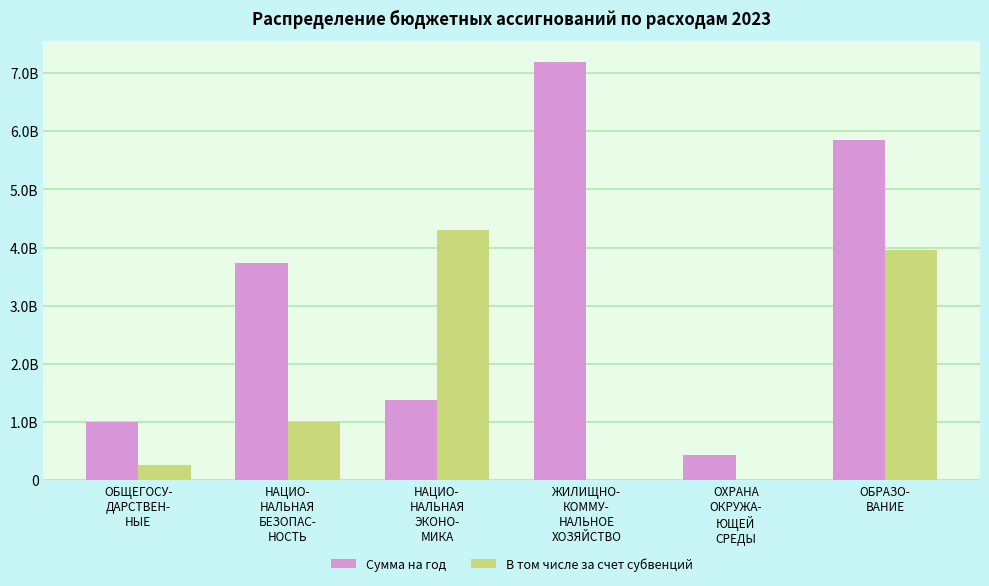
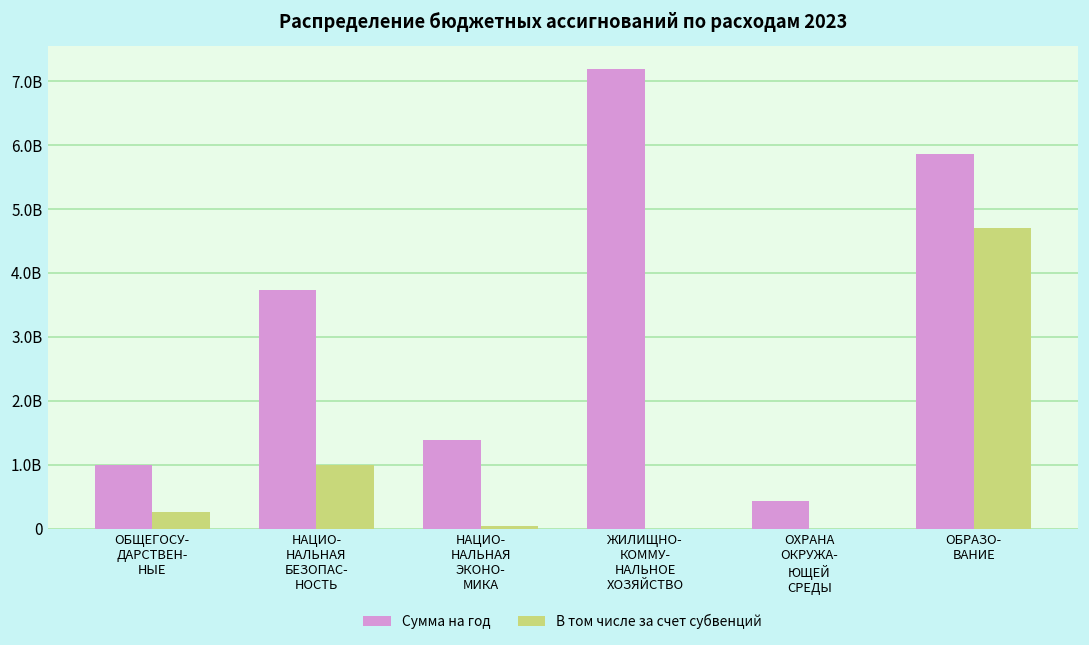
  {
    "Сумма на год": {
      "ОБЩЕГОСУ- ДАРСТВЕН- НЫЕ": 1000000000,
      "НАЦИО- НАЛЬНАЯ БЕЗОПАС- НОСТЬ": 3700000000,
      "НАЦИО- НАЛЬНАЯ ЭКОНО- МИКА": 1400000000,
      "ЖИЛИЩНО- КОММУ- НАЛЬНОЕ ХОЗЯЙСТВО": 7200000000,
      "ОХРАНА ОКРУЖА- ЮЩЕЙ СРЕДЫ": 400000000,
      "ОБРАЗО- ВАНИЕ": 5900000000
    },
    "В том числе за счет субвенций": {
      "ОБЩЕГОСУ- ДАРСТВЕН- НЫЕ": 300000000,
      "НАЦИО- НАЛЬНАЯ БЕЗОПАС- НОСТЬ": 1000000000,
-     "НАЦИО- НАЛЬНАЯ ЭКОНО- МИКА": 4300000000,
-     "ОБРАЗО- ВАНИЕ": 4000000000
+     "НАЦИО- НАЛЬНАЯ ЭКОНО- МИКА": 0,
+     "ОБРАЗО- ВАНИЕ": 4700000000
    }
  }
